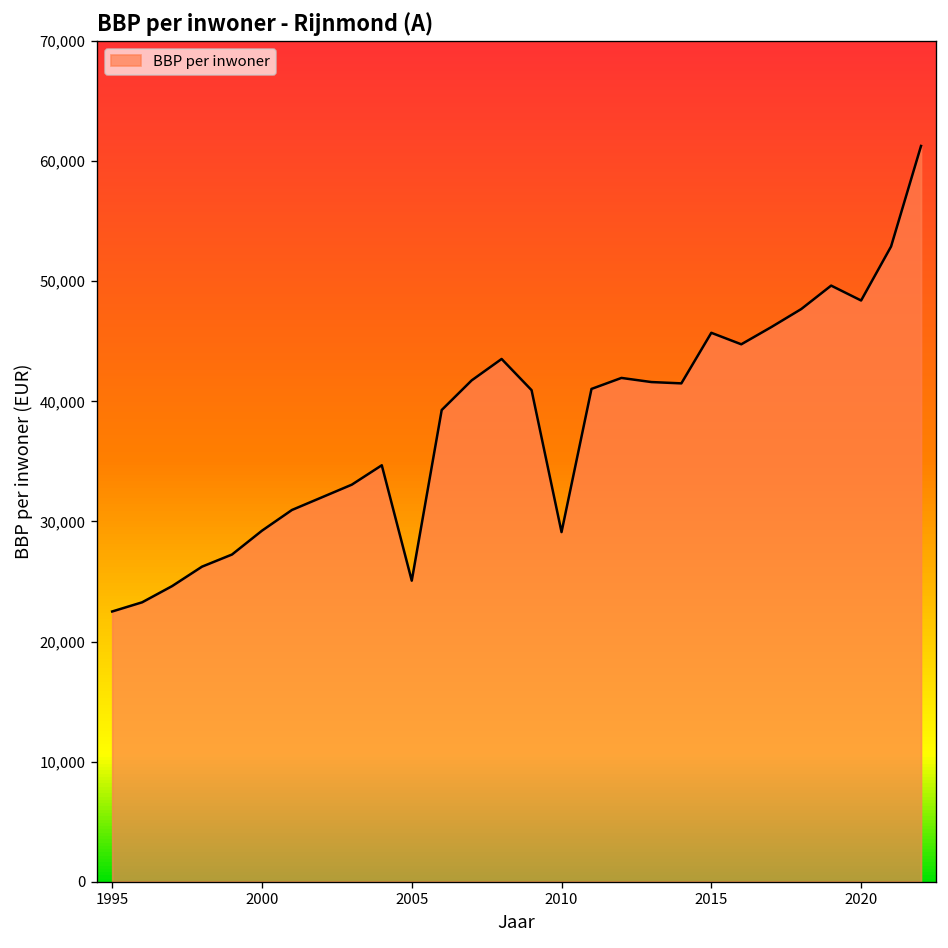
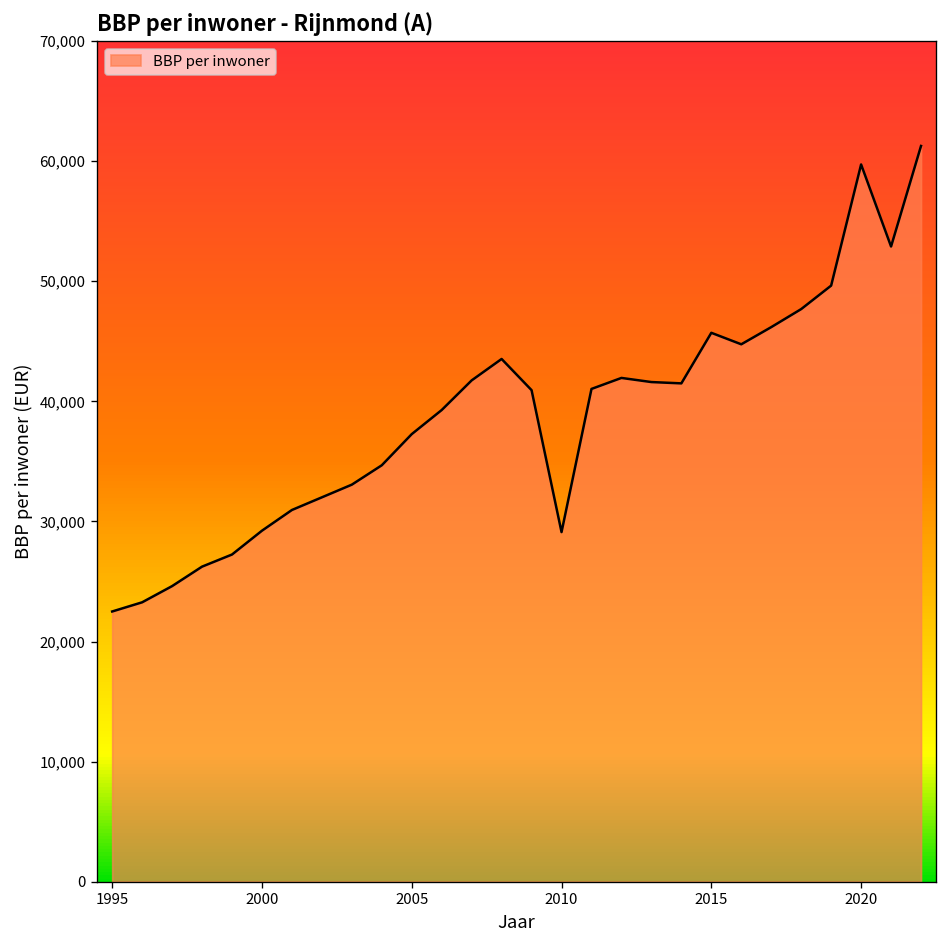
  {
    "1995": "22,500",
    "2000": "29,200",
-   "2005": "25,100",
+   "2005": "37,300",
    "2010": "29,100",
    "2015": "45,700",
-   "2020": "48,400"
+   "2020": "59,700"
  }
